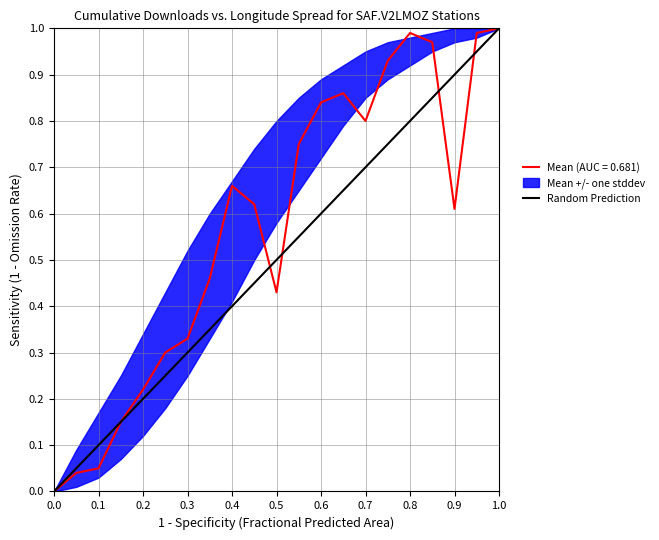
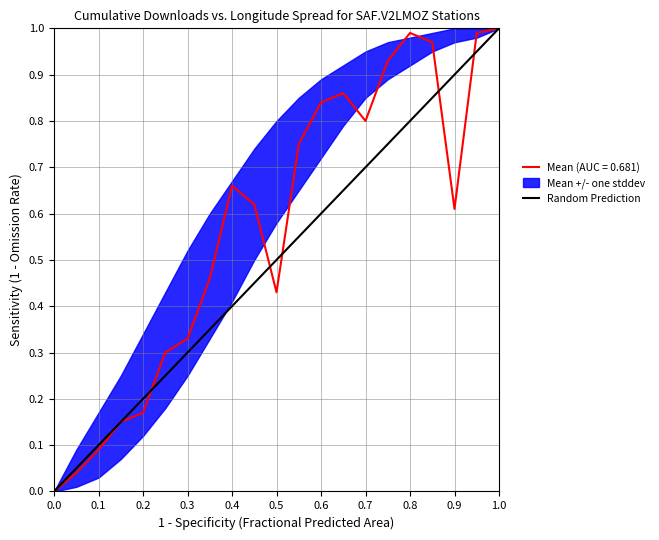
  {
    "Mean (AUC = 0.681)": {
-     "0.1": 0.05,
-     "0.2": 0.22,
+     "0.1": 0.09,
+     "0.2": 0.17,
      "0.3": 0.33,
      "0.4": 0.66,
      "0.5": 0.43,
      "0.6": 0.84,
      "0.7": 0.80,
      "0.8": 0.99,
      "0.9": 0.61
    }
  }
